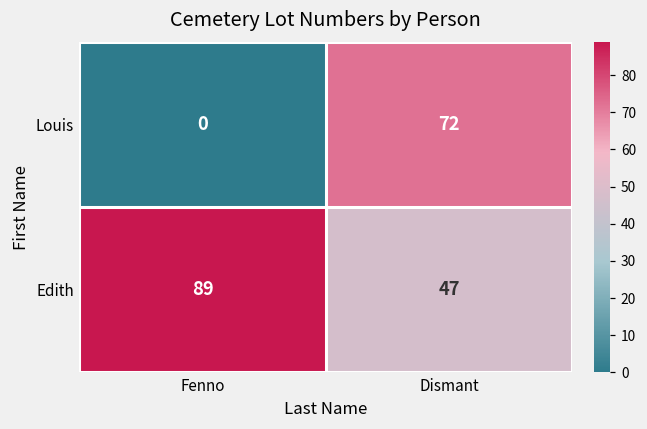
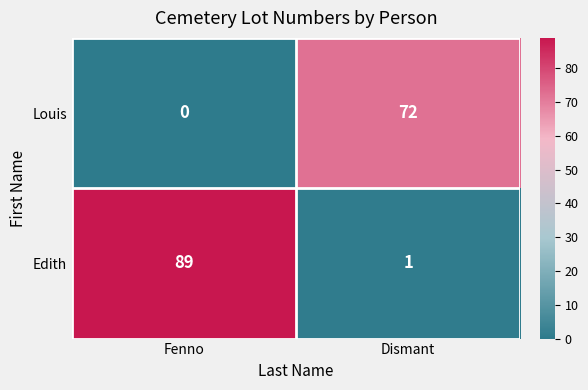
  {
    "Louis": {
      "Fenno": 0,
      "Dismant": 72
    },
    "Edith": {
      "Fenno": 89,
-     "Dismant": 47
+     "Dismant": 1
    }
  }
